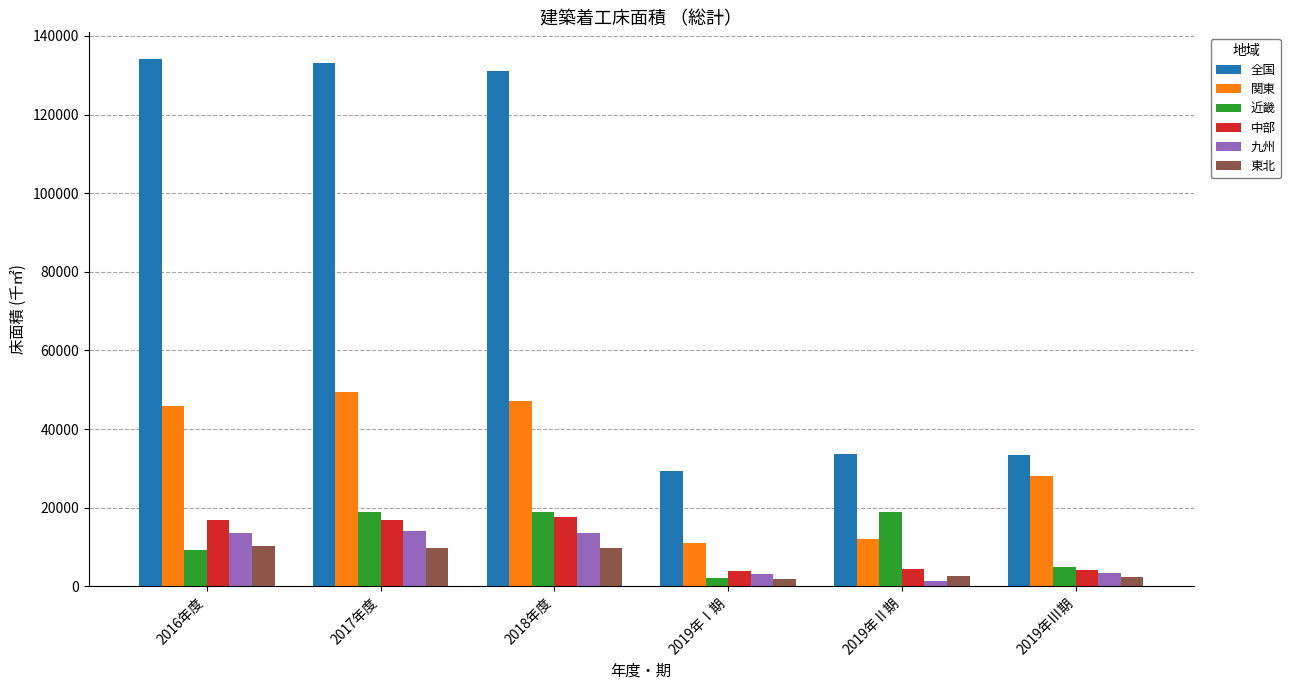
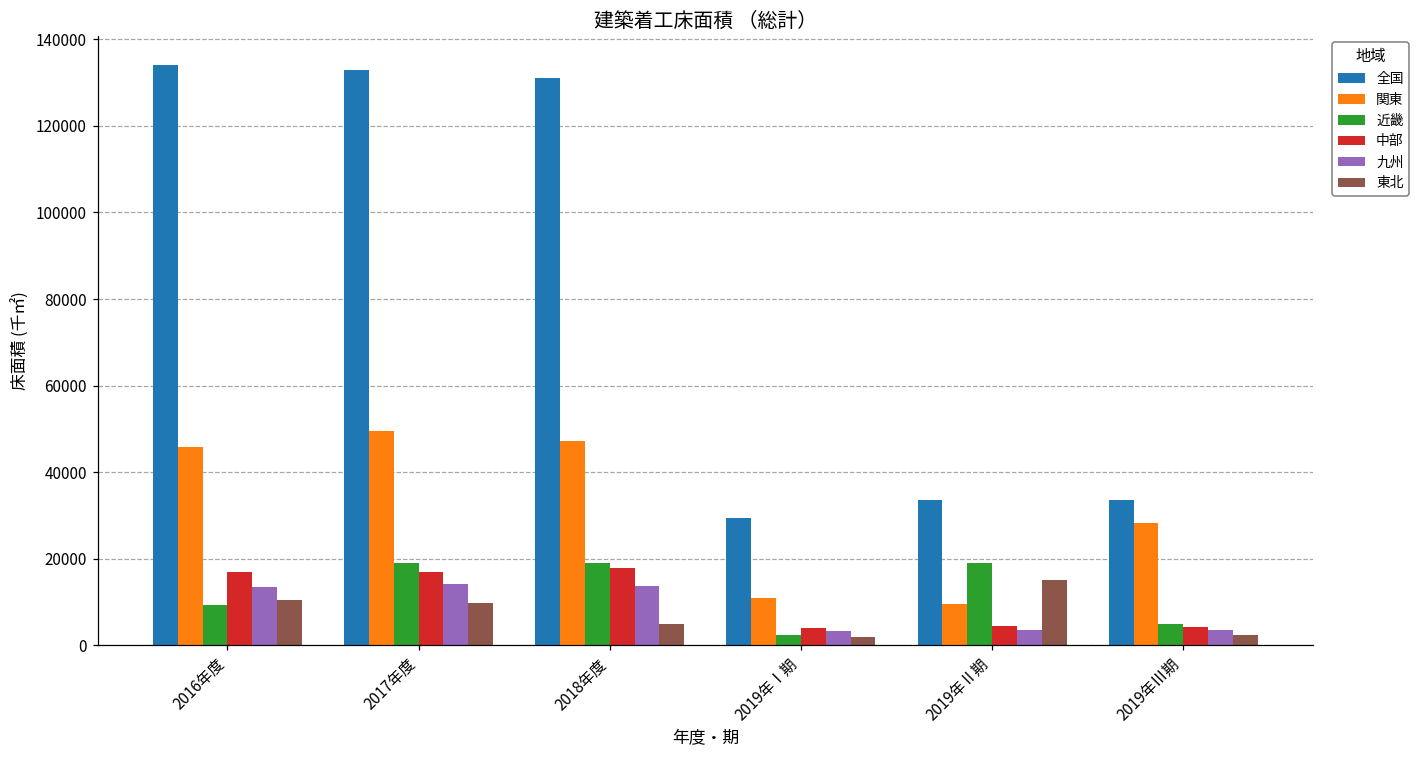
  {
    "全国": {
      "2016年度": 134000,
      "2017年度": 133000,
      "2018年度": 131000,
      "2019年Ⅰ期": 29000,
      "2019年Ⅱ期": 34000,
      "2019年Ⅲ期": 33000
    },
    "関東": {
      "2016年度": 46000,
      "2017年度": 50000,
      "2018年度": 47000,
      "2019年Ⅰ期": 11000,
-     "2019年Ⅱ期": 12000,
+     "2019年Ⅱ期": 9000,
      "2019年Ⅲ期": 28000
    },
    "近畿": {
      "2016年度": 9000,
      "2017年度": 19000,
      "2018年度": 19000,
      "2019年Ⅰ期": 2000,
      "2019年Ⅱ期": 19000,
      "2019年Ⅲ期": 5000
    },
    "中部": {
      "2016年度": 17000,
      "2017年度": 17000,
      "2018年度": 18000,
      "2019年Ⅰ期": 4000,
      "2019年Ⅱ期": 4000,
      "2019年Ⅲ期": 4000
    },
    "九州": {
      "2016年度": 14000,
      "2017年度": 14000,
      "2018年度": 14000,
      "2019年Ⅰ期": 3000,
-     "2019年Ⅱ期": 1000,
+     "2019年Ⅱ期": 3000,
      "2019年Ⅲ期": 3000
    },
    "東北": {
      "2016年度": 10000,
      "2017年度": 10000,
-     "2018年度": 10000,
+     "2018年度": 5000,
      "2019年Ⅰ期": 2000,
-     "2019年Ⅱ期": 3000,
+     "2019年Ⅱ期": 15000,
      "2019年Ⅲ期": 2000
    }
  }
